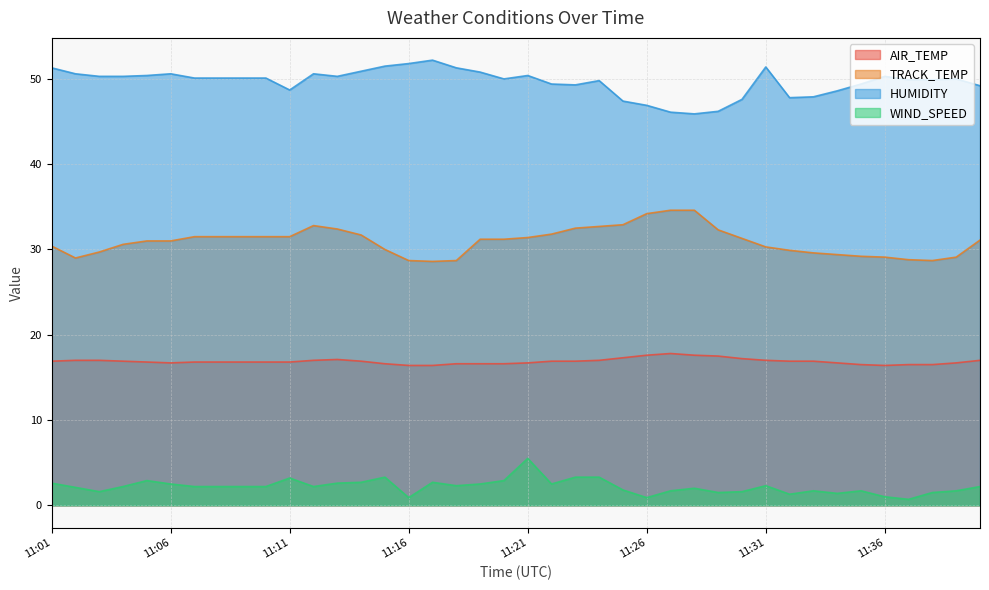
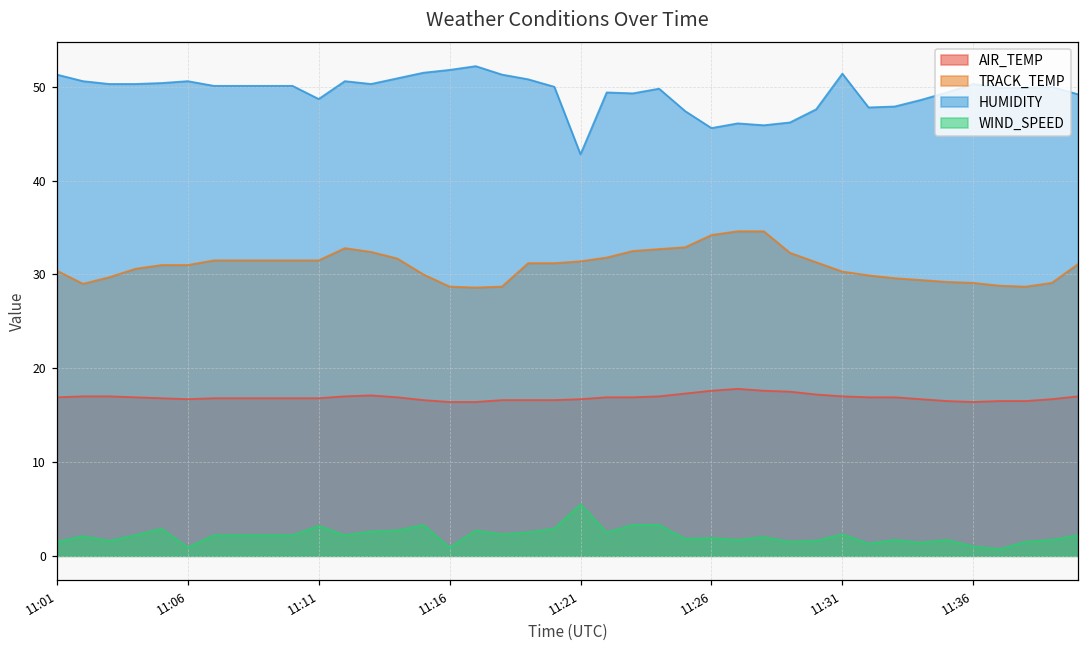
  {
    "HUMIDITY": {
      "11:01": 51,
      "11:06": 51,
      "11:11": 49,
      "11:16": 52,
-     "11:21": 50,
-     "11:26": 47,
+     "11:21": 43,
+     "11:26": 46,
      "11:31": 51
    },
    "WIND_SPEED": {
-     "11:01": 3,
-     "11:06": 3,
+     "11:01": 2,
+     "11:06": 1,
      "11:11": 3,
      "11:16": 1,
      "11:21": 6,
-     "11:26": 1,
+     "11:26": 2,
      "11:31": 2,
      "11:36": 1
    }
  }
